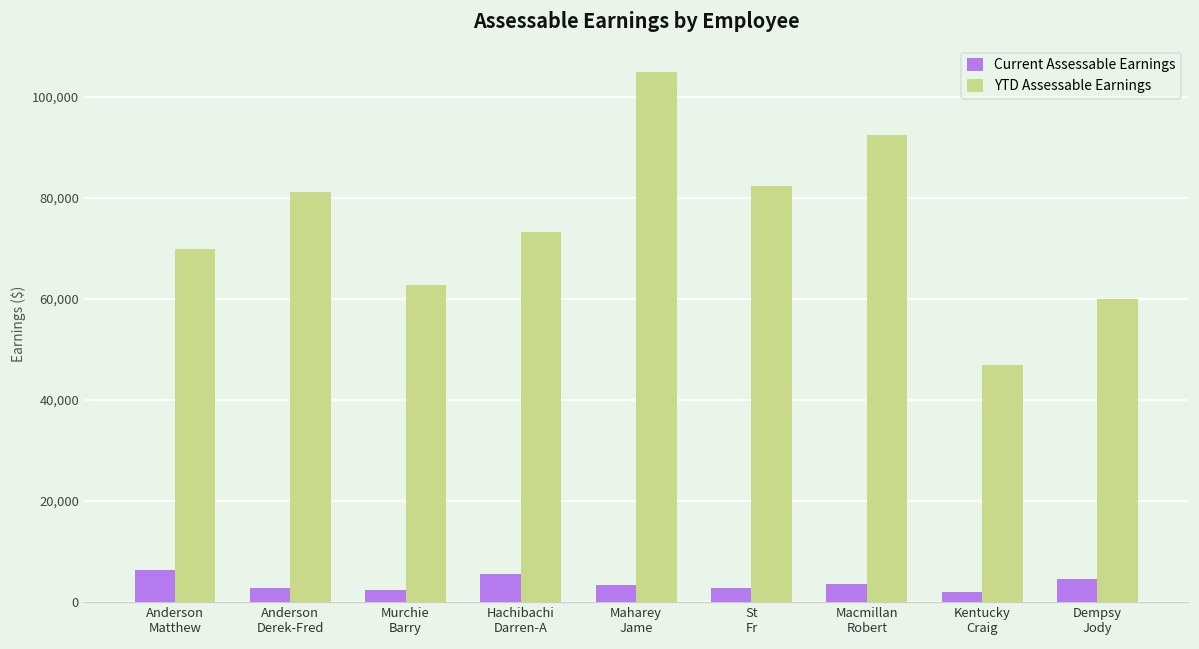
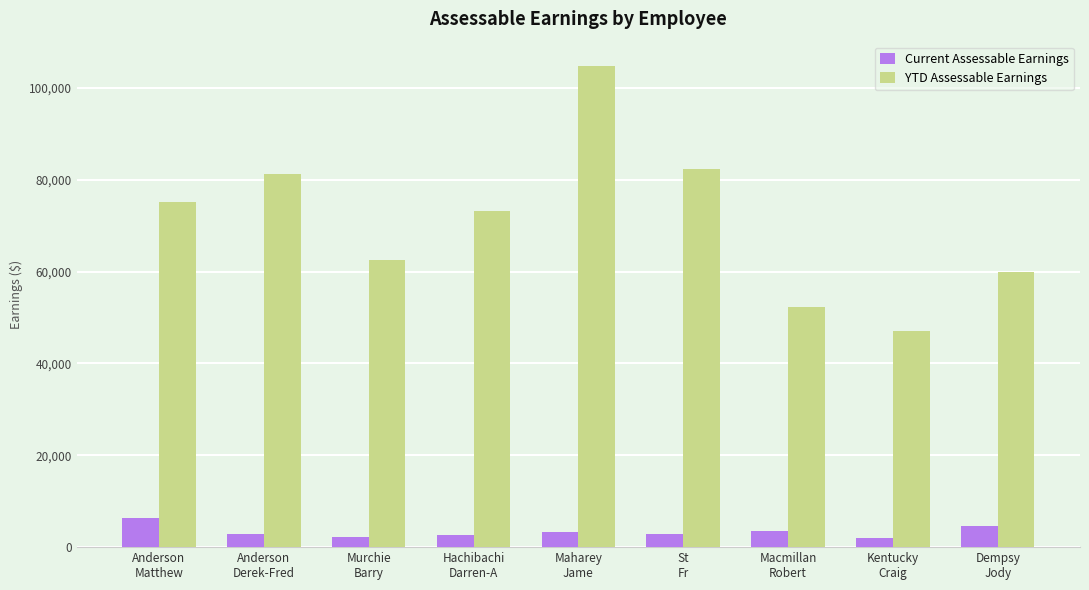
  {
    "Current Assessable Earnings": {
      "Anderson Matthew": "6,000",
      "Anderson Derek-Fred": "3,000",
      "Murchie Barry": "2,000",
-     "Hachibachi Darren-A": "6,000",
+     "Hachibachi Darren-A": "3,000",
      "Maharey Jame": "3,000",
      "St Fr": "3,000",
      "Macmillan Robert": "4,000",
      "Kentucky Craig": "2,000",
      "Dempsy Jody": "5,000"
    },
    "YTD Assessable Earnings": {
-     "Anderson Matthew": "70,000",
+     "Anderson Matthew": "75,000",
      "Anderson Derek-Fred": "81,000",
      "Murchie Barry": "63,000",
      "Hachibachi Darren-A": "73,000",
      "Maharey Jame": "105,000",
      "St Fr": "82,000",
-     "Macmillan Robert": "92,000",
+     "Macmillan Robert": "52,000",
      "Kentucky Craig": "47,000",
      "Dempsy Jody": "60,000"
    }
  }
